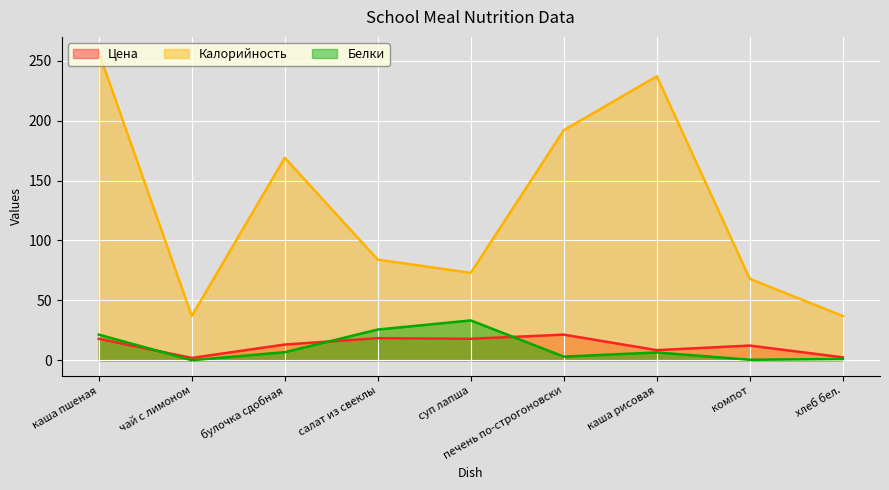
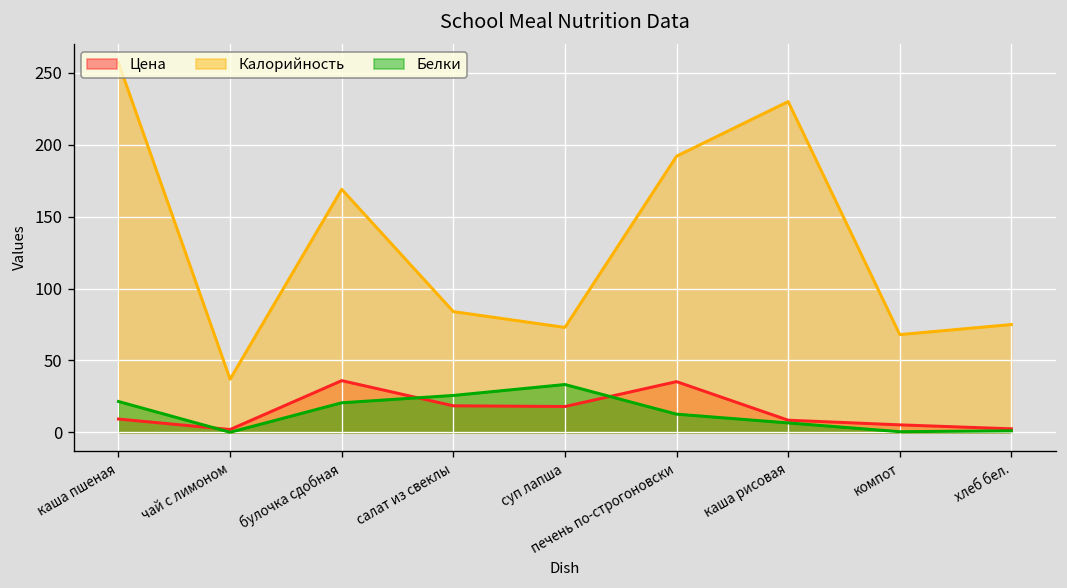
  {
    "Цена": {
-     "каша пшеная": 18,
-     "булочка сдобная": 13,
+     "каша пшеная": 9,
+     "булочка сдобная": 36,
      "салат из свеклы": 19,
      "суп лапша": 18,
-     "печень по-строгоновски": 21,
-     "компот": 12
+     "печень по-строгоновски": 35,
+     "компот": 5
    },
    "Калорийность": {
      "чай с лимоном": 37,
      "булочка сдобная": 169,
      "салат из свеклы": 84,
      "суп лапша": 73,
      "печень по-строгоновски": 192,
-     "каша рисовая": 237,
+     "каша рисовая": 230,
      "компот": 68,
-     "хлеб бел.": 37
+     "хлеб бел.": 75
    },
    "Белки": {
      "каша пшеная": 21,
-     "булочка сдобная": 7,
+     "булочка сдобная": 21,
      "салат из свеклы": 26,
      "суп лапша": 33,
-     "печень по-строгоновски": 3,
+     "печень по-строгоновски": 13,
      "компот": 1
    }
  }
